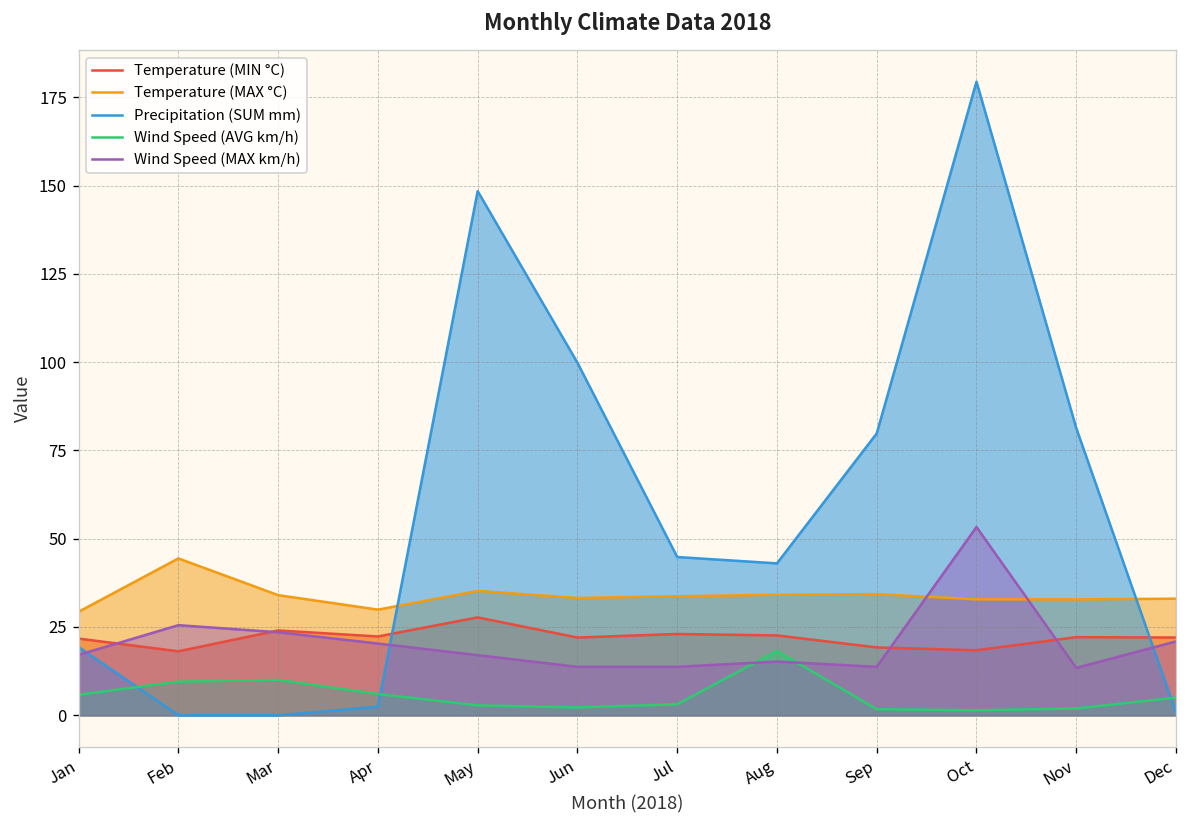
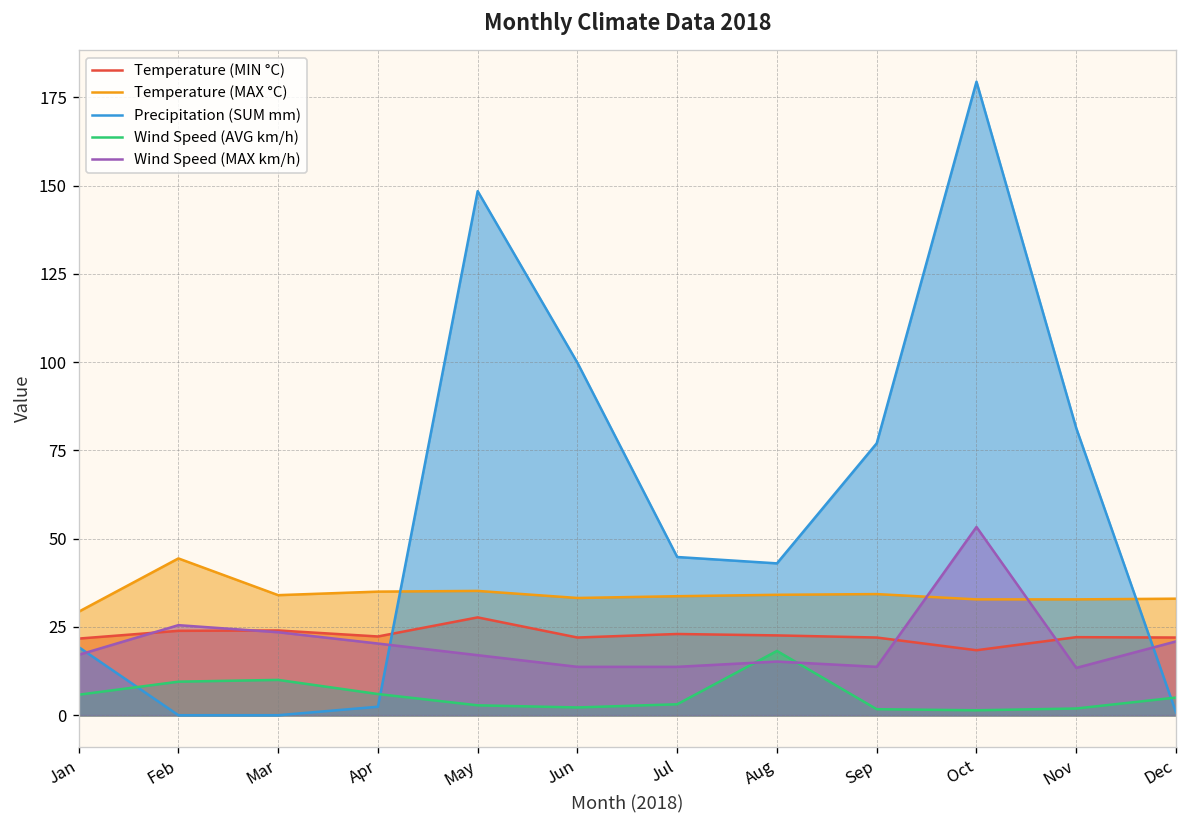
  {
    "Temperature (MIN °C)": {
      "Jan": 22,
-     "Feb": 18,
+     "Feb": 24,
      "Apr": 22,
      "May": 28,
      "Jun": 22,
      "Jul": 23,
      "Aug": 23,
-     "Sep": 19,
+     "Sep": 22,
      "Oct": 18,
      "Nov": 22,
      "Dec": 22
    },
    "Temperature (MAX °C)": {
      "Jan": 29,
      "Feb": 44,
      "Mar": 34,
-     "Apr": 30,
+     "Apr": 35,
      "May": 35,
      "Jun": 33,
      "Jul": 34,
      "Aug": 34,
      "Sep": 34,
      "Oct": 33,
      "Nov": 33,
      "Dec": 33
    },
    "Precipitation (SUM mm)": {
      "Jan": 19,
      "Feb": 0,
      "Mar": 0,
      "Apr": 2,
      "May": 148,
      "Jun": 100,
      "Jul": 45,
      "Aug": 43,
-     "Sep": 80,
+     "Sep": 77,
      "Oct": 179,
      "Nov": 81,
      "Dec": 1
    },
    "Wind Speed (AVG km/h)": {
      "Jan": 6,
      "Feb": 10,
      "Mar": 10,
      "Apr": 6,
      "May": 3,
      "Jun": 2,
      "Jul": 3,
      "Aug": 18,
      "Sep": 2,
      "Oct": 1,
      "Nov": 2,
      "Dec": 5
    },
    "Wind Speed (MAX km/h)": {
      "Jan": 17,
      "Feb": 26,
      "Apr": 20,
      "May": 17,
      "Jun": 14,
      "Jul": 14,
      "Aug": 15,
      "Sep": 14,
      "Oct": 53,
      "Nov": 13,
      "Dec": 21
    }
  }
